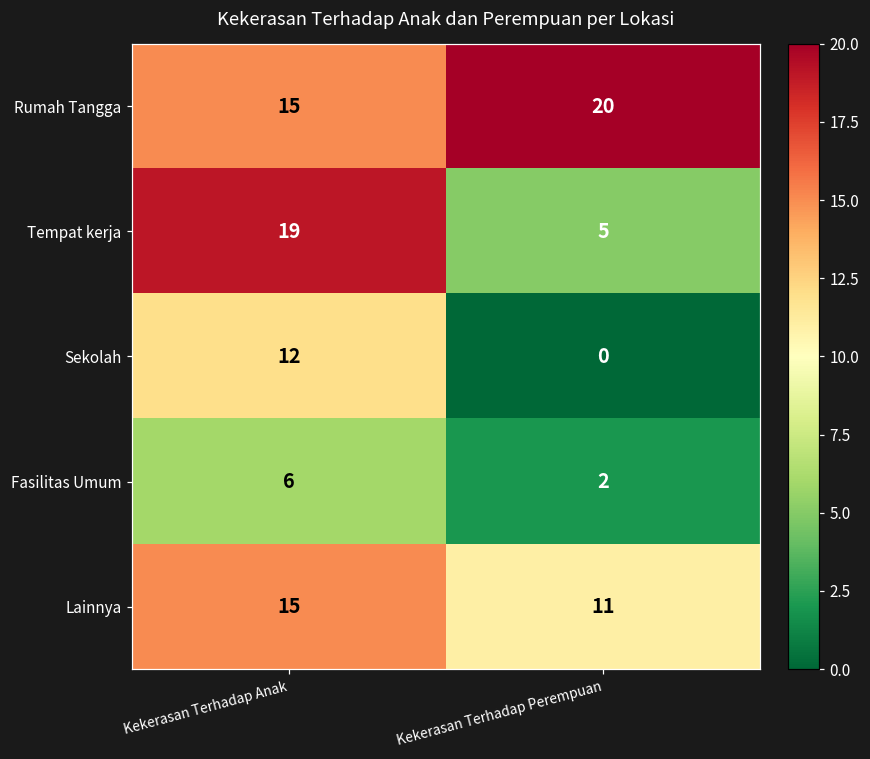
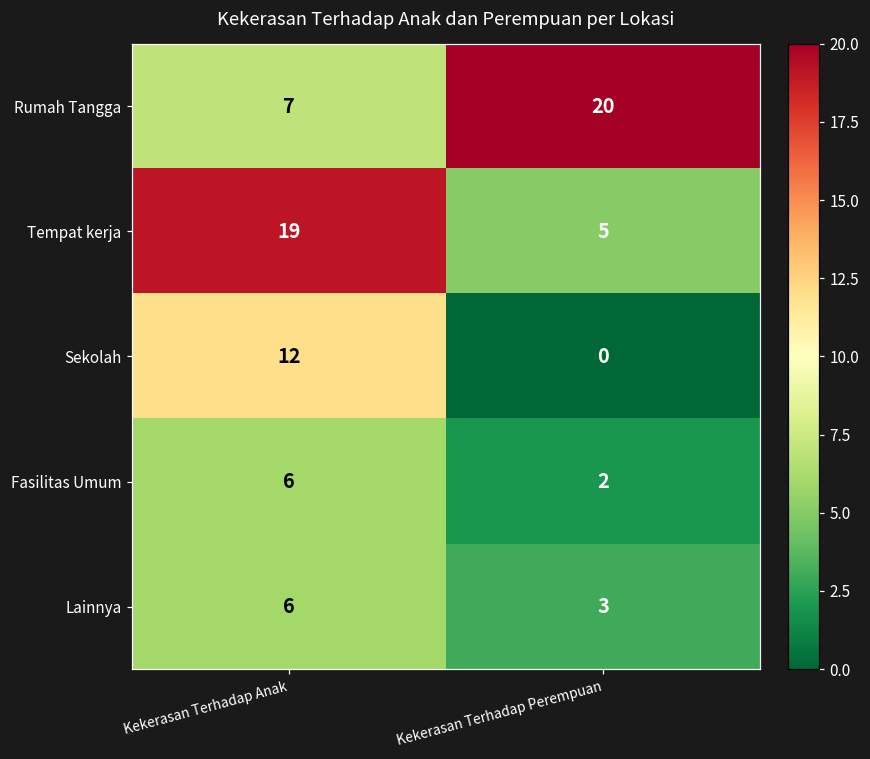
  {
    "Rumah Tangga": {
-     "Kekerasan Terhadap Anak": 15,
+     "Kekerasan Terhadap Anak": 7,
      "Kekerasan Terhadap Perempuan": 20
    },
    "Tempat kerja": {
      "Kekerasan Terhadap Anak": 19,
      "Kekerasan Terhadap Perempuan": 5
    },
    "Sekolah": {
      "Kekerasan Terhadap Anak": 12,
      "Kekerasan Terhadap Perempuan": 0
    },
    "Fasilitas Umum": {
      "Kekerasan Terhadap Anak": 6,
      "Kekerasan Terhadap Perempuan": 2
    },
    "Lainnya": {
-     "Kekerasan Terhadap Anak": 15,
-     "Kekerasan Terhadap Perempuan": 11
+     "Kekerasan Terhadap Anak": 6,
+     "Kekerasan Terhadap Perempuan": 3
    }
  }
